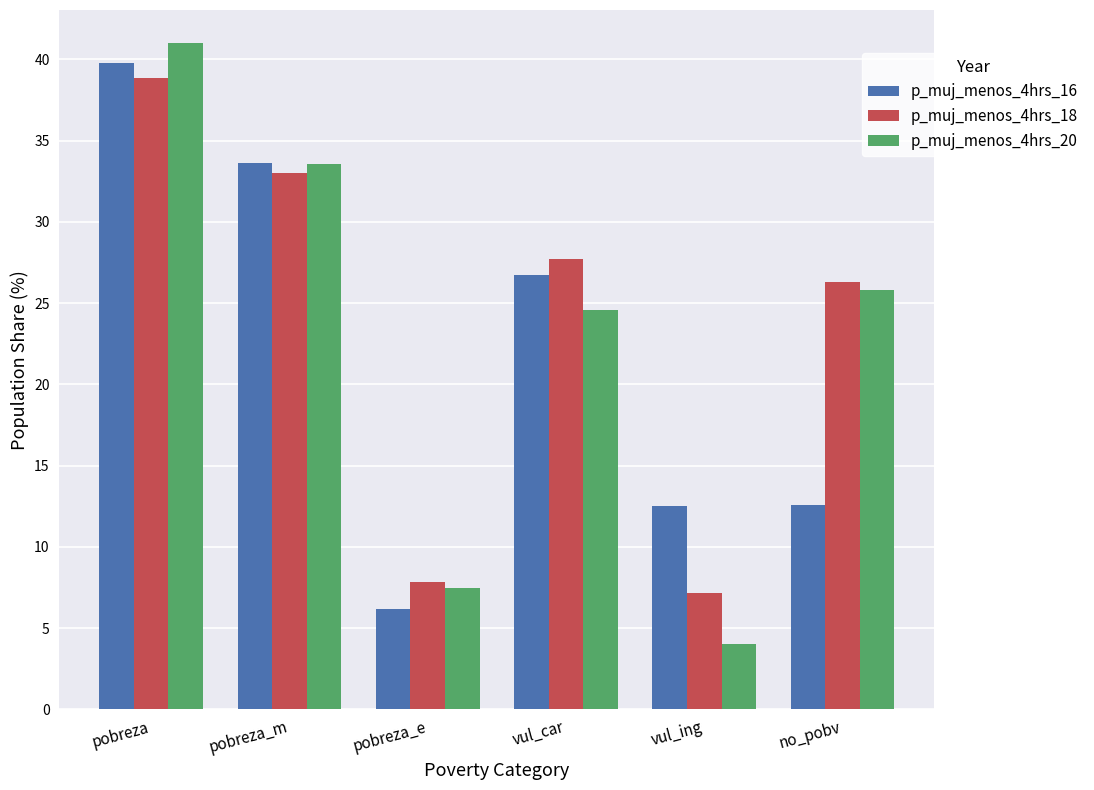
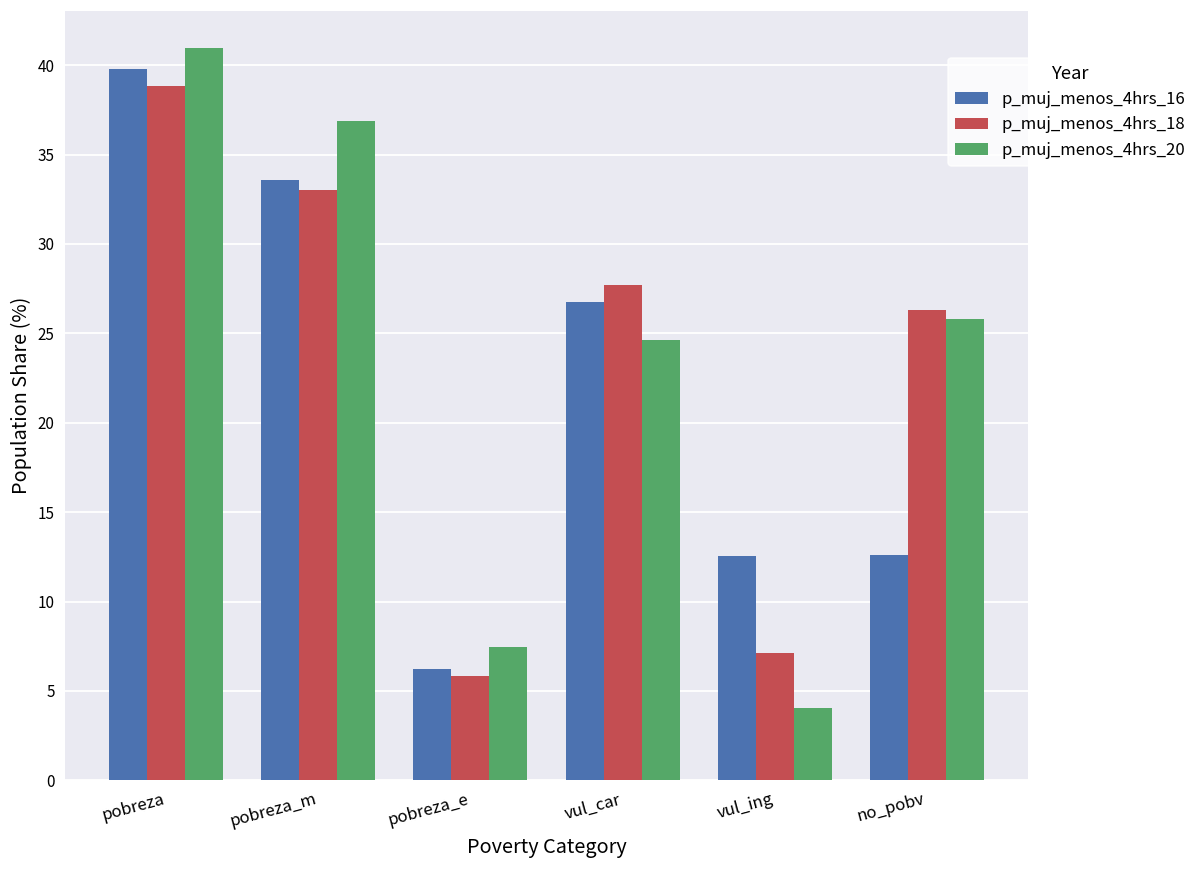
  {
    "p_muj_menos_4hrs_16": {
      "pobreza": 39.8,
      "pobreza_m": 33.6,
      "pobreza_e": 6.2,
      "vul_car": 26.7,
      "vul_ing": 12.5,
      "no_pobv": 12.6
    },
    "p_muj_menos_4hrs_18": {
      "pobreza": 38.8,
      "pobreza_m": 33.0,
-     "pobreza_e": 7.9,
+     "pobreza_e": 5.8,
      "vul_car": 27.7,
      "vul_ing": 7.2,
      "no_pobv": 26.3
    },
    "p_muj_menos_4hrs_20": {
      "pobreza": 41.0,
-     "pobreza_m": 33.5,
+     "pobreza_m": 36.9,
      "pobreza_e": 7.4,
      "vul_car": 24.6,
      "vul_ing": 4.0,
      "no_pobv": 25.8
    }
  }
